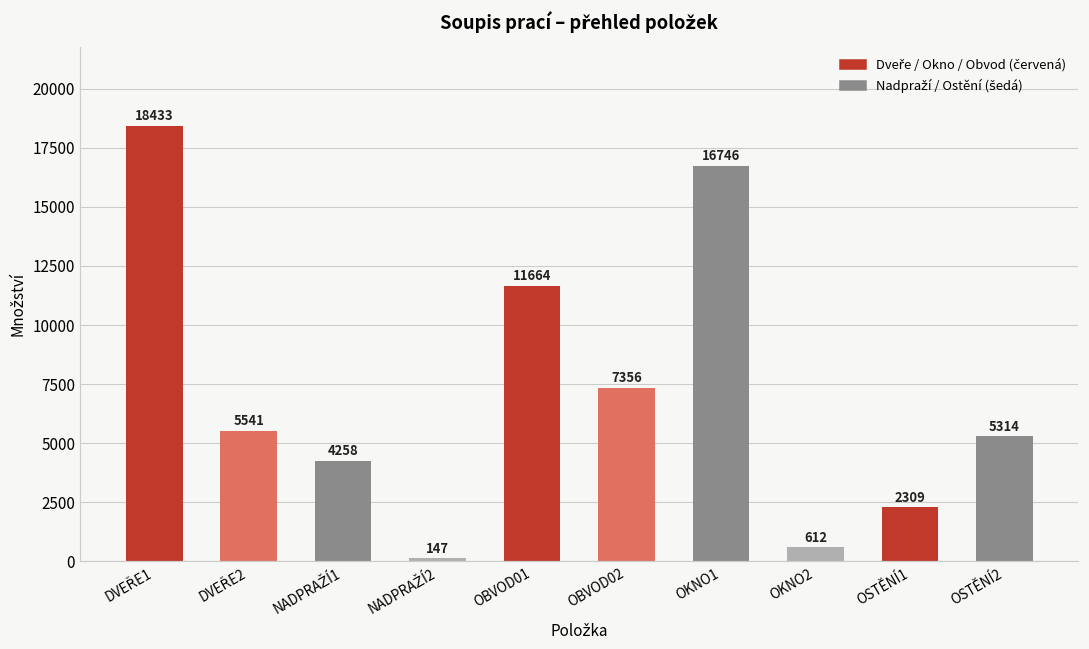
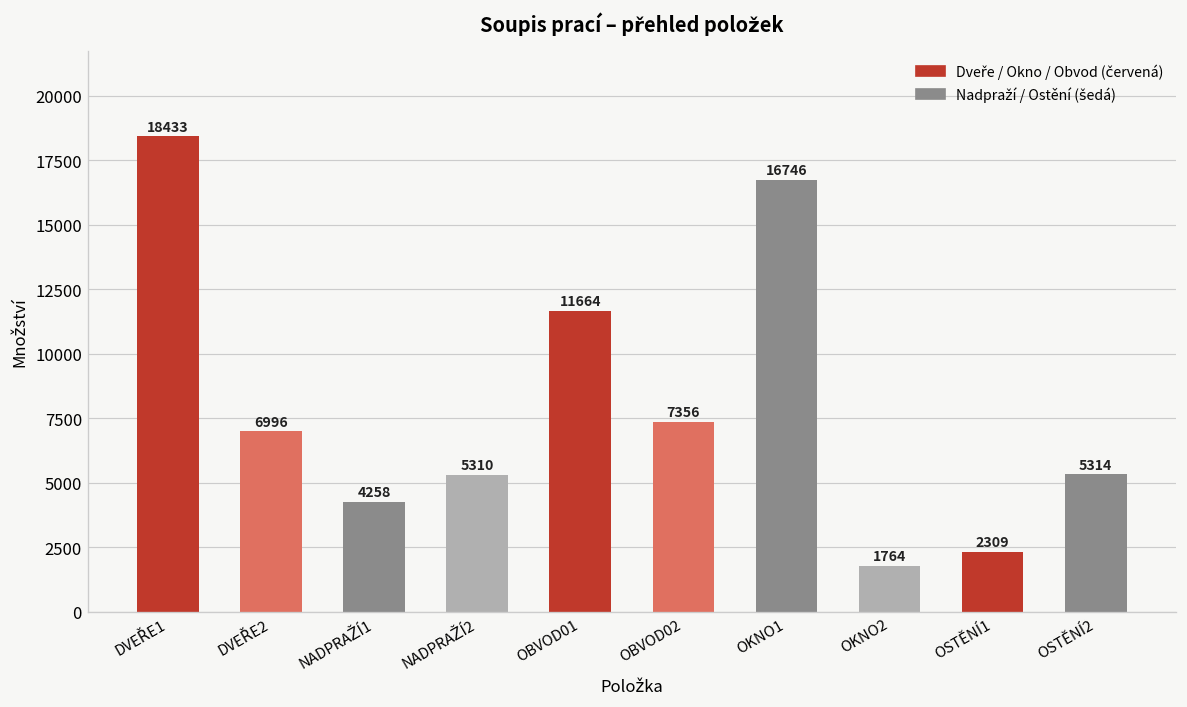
  {
    "DVEŘE1": 18433,
-   "DVEŘE2": 5541,
+   "DVEŘE2": 6996,
    "NADPRAŽÍ1": 4258,
-   "NADPRAŽÍ2": 147,
+   "NADPRAŽÍ2": 5310,
    "OBVOD01": 11664,
    "OBVOD02": 7356,
    "OKNO1": 16746,
-   "OKNO2": 612,
+   "OKNO2": 1764,
    "OSTĚNÍ1": 2309,
    "OSTĚNÍ2": 5314
  }
